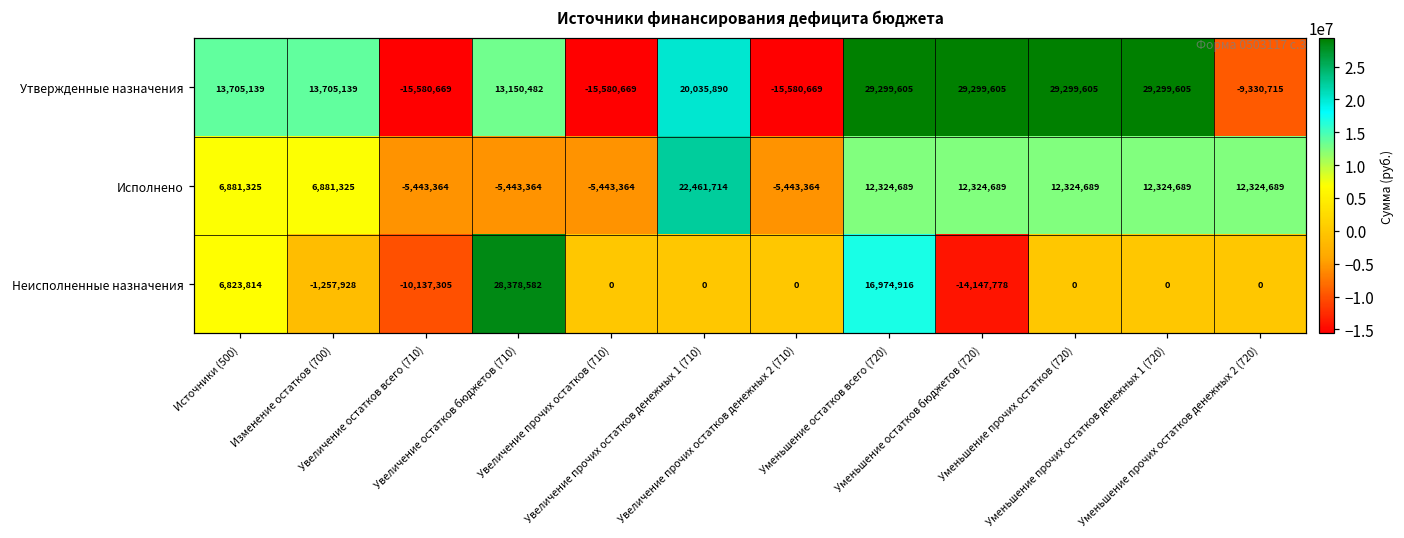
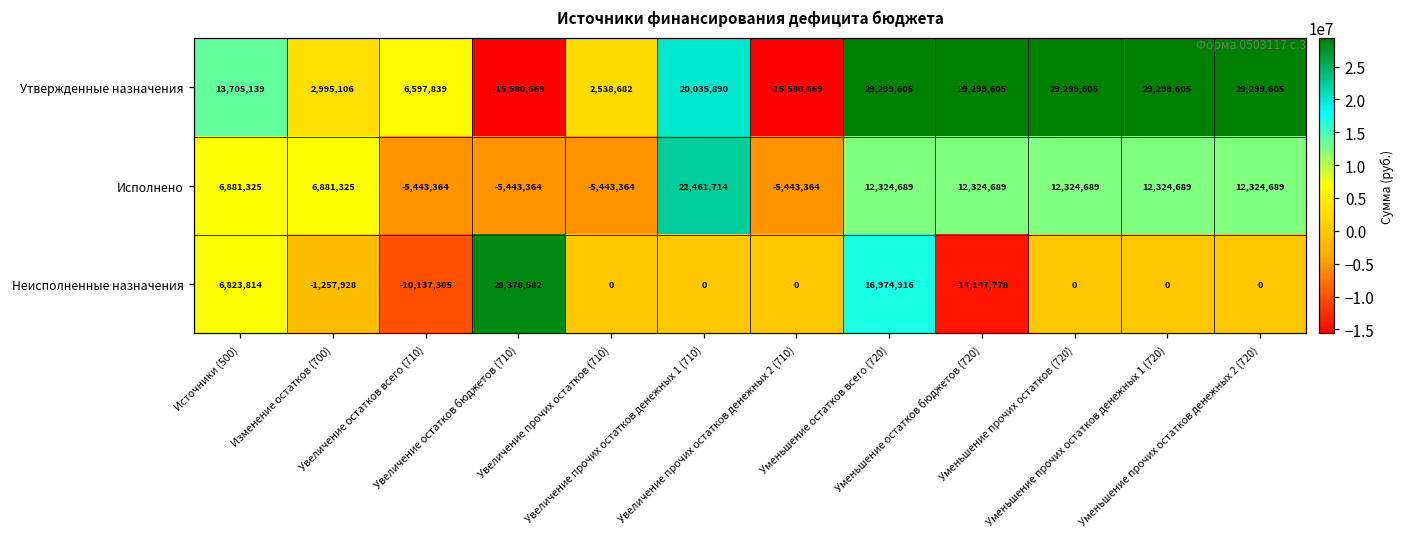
  {
    "Утвержденные назначения": {
      "Источники (500)": "13,705,139",
-     "Изменение остатков (700)": "13,705,139",
-     "Увеличение остатков всего (710)": "-15,580,669",
-     "Увеличение остатков бюджетов (710)": "13,150,482",
-     "Увеличение прочих остатков (710)": "-15,580,669",
+     "Изменение остатков (700)": "2,995,106",
+     "Увеличение остатков всего (710)": "6,597,839",
+     "Увеличение остатков бюджетов (710)": "-15,580,669",
+     "Увеличение прочих остатков (710)": "2,538,682",
      "Увеличение прочих остатков денежных 1 (710)": "20,035,890",
      "Увеличение прочих остатков денежных 2 (710)": "-15,580,669",
      "Уменьшение остатков всего (720)": "29,299,605",
      "Уменьшение остатков бюджетов (720)": "29,299,605",
      "Уменьшение прочих остатков (720)": "29,299,605",
      "Уменьшение прочих остатков денежных 1 (720)": "29,299,605",
-     "Уменьшение прочих остатков денежных 2 (720)": "-9,330,715"
+     "Уменьшение прочих остатков денежных 2 (720)": "29,299,605"
    },
    "Исполнено": {
      "Источники (500)": "6,881,325",
      "Изменение остатков (700)": "6,881,325",
      "Увеличение остатков всего (710)": "-5,443,364",
      "Увеличение остатков бюджетов (710)": "-5,443,364",
      "Увеличение прочих остатков (710)": "-5,443,364",
      "Увеличение прочих остатков денежных 1 (710)": "22,461,714",
      "Увеличение прочих остатков денежных 2 (710)": "-5,443,364",
      "Уменьшение остатков всего (720)": "12,324,689",
      "Уменьшение остатков бюджетов (720)": "12,324,689",
      "Уменьшение прочих остатков (720)": "12,324,689",
      "Уменьшение прочих остатков денежных 1 (720)": "12,324,689",
      "Уменьшение прочих остатков денежных 2 (720)": "12,324,689"
    },
    "Неисполненные назначения": {
      "Источники (500)": "6,823,814",
      "Изменение остатков (700)": "-1,257,928",
      "Увеличение остатков всего (710)": "-10,137,305",
      "Увеличение остатков бюджетов (710)": "28,378,582",
      "Увеличение прочих остатков (710)": "0",
      "Увеличение прочих остатков денежных 1 (710)": "0",
      "Увеличение прочих остатков денежных 2 (710)": "0",
      "Уменьшение остатков всего (720)": "16,974,916",
      "Уменьшение остатков бюджетов (720)": "-14,147,778",
      "Уменьшение прочих остатков (720)": "0",
      "Уменьшение прочих остатков денежных 1 (720)": "0",
      "Уменьшение прочих остатков денежных 2 (720)": "0"
    }
  }
